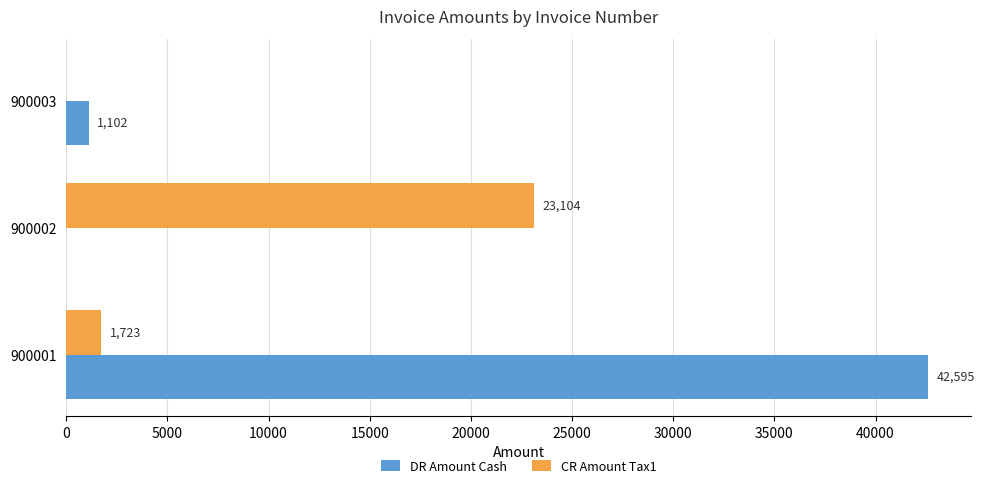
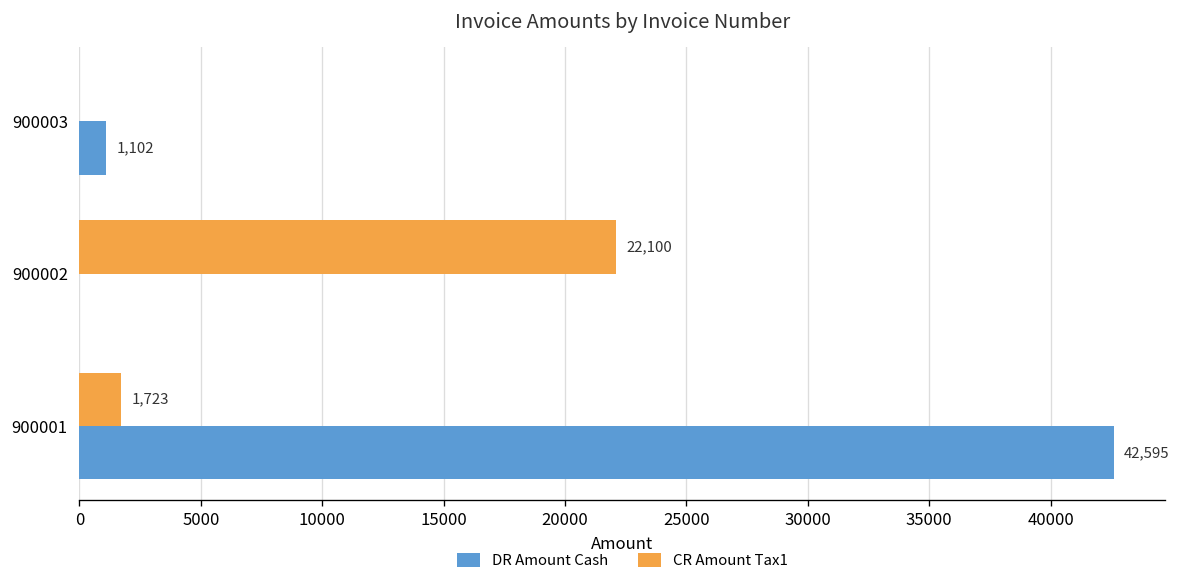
  {
    "DR Amount Cash": {
      "900003": "1,102",
      "900001": "42,595"
    },
    "CR Amount Tax1": {
-     "900002": "23,104",
+     "900002": "22,100",
      "900001": "1,723"
    }
  }
